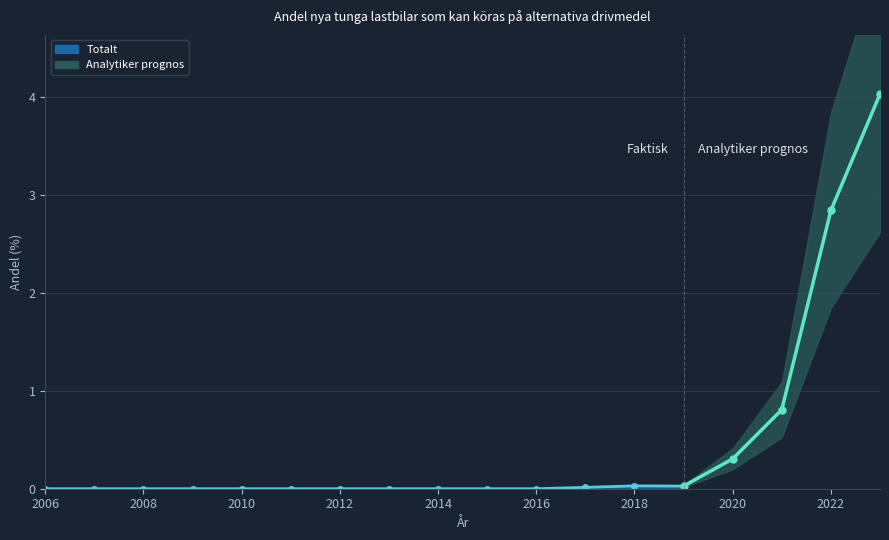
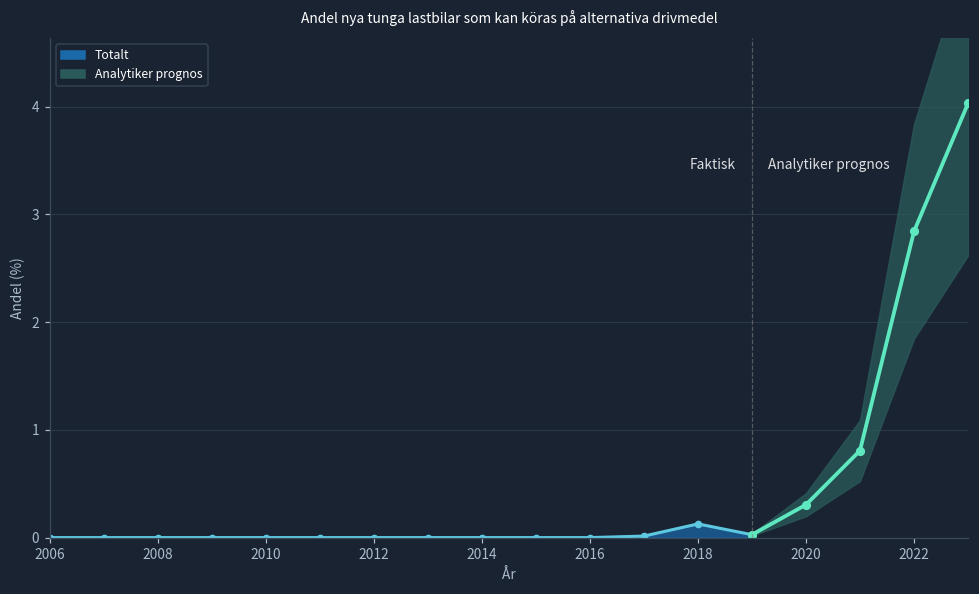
  {
    "Totalt": {
      "2006": 0.0,
      "2008": 0.0,
      "2010": 0.0,
      "2012": 0.0,
      "2014": 0.0,
      "2016": 0.0,
-     "2018": 0.0
+     "2018": 0.1
    }
  }
